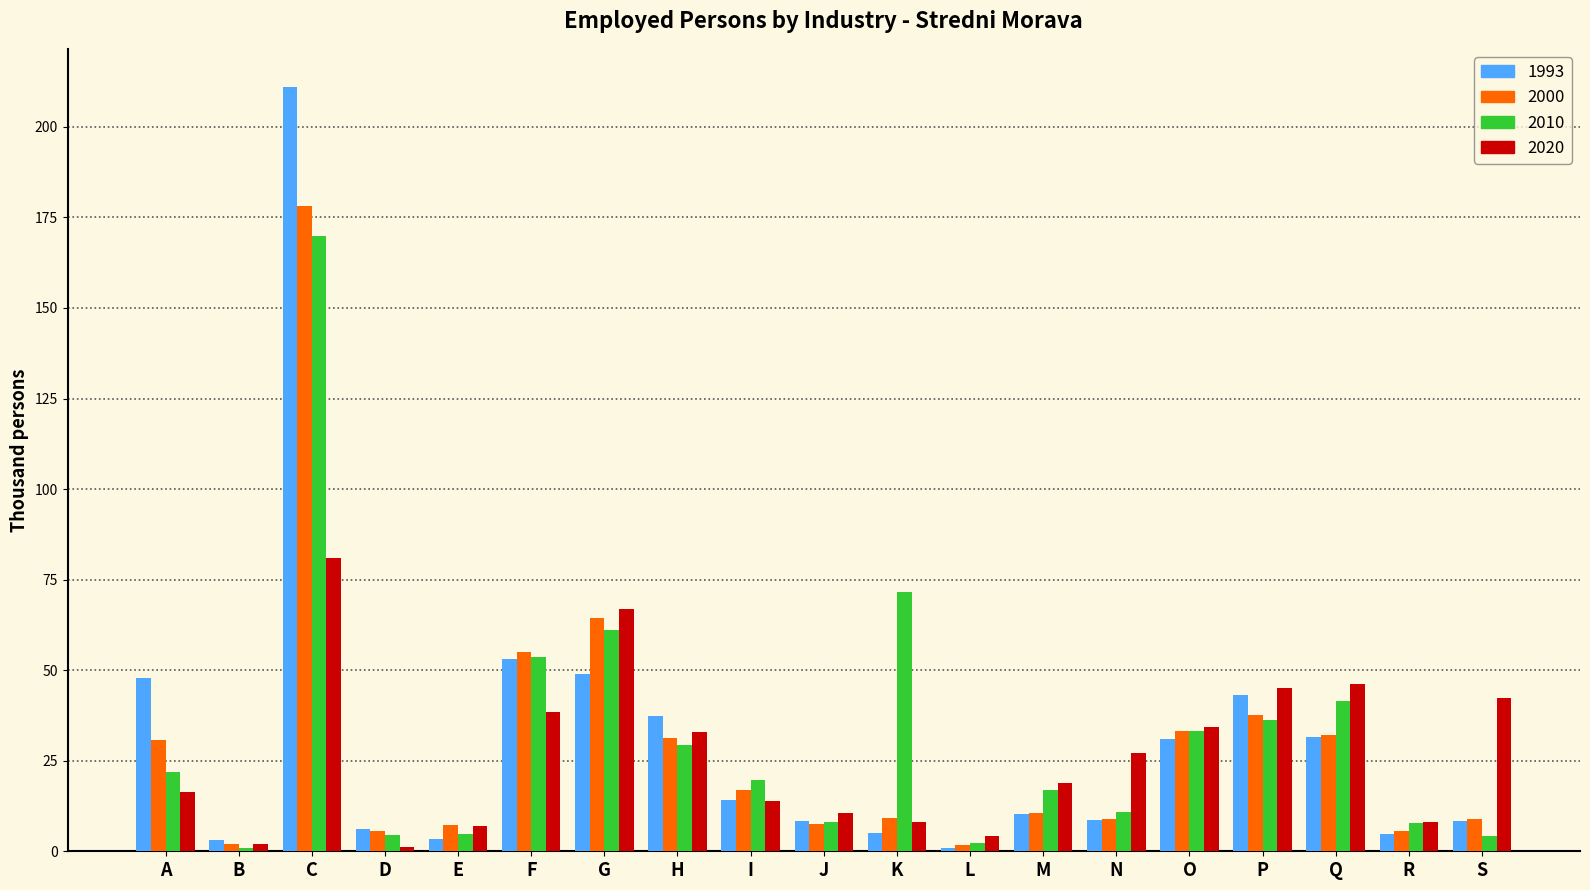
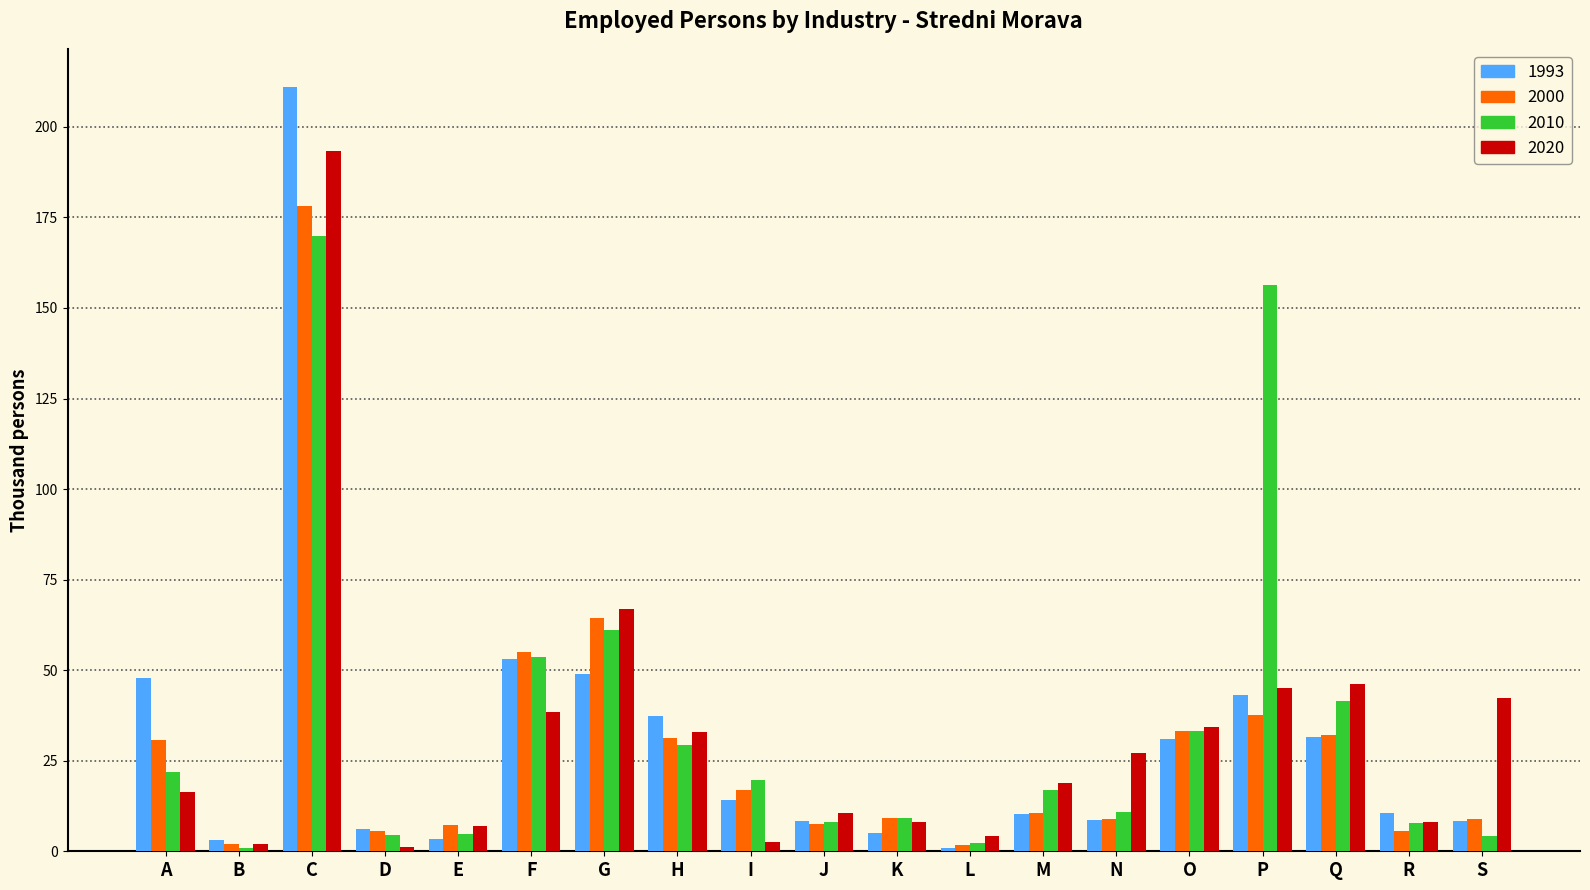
  {
    "1993": {
      "A": 48,
      "B": 3,
      "C": 211,
      "D": 6,
      "E": 3,
      "F": 53,
      "G": 49,
      "H": 37,
      "I": 14,
      "J": 8,
      "K": 5,
      "L": 1,
      "M": 10,
      "N": 9,
      "O": 31,
      "P": 43,
      "Q": 32,
-     "R": 5,
+     "R": 11,
      "S": 8
    },
    "2000": {
      "A": 31,
      "B": 2,
      "C": 178,
      "D": 5,
      "E": 7,
      "F": 55,
      "G": 64,
      "H": 31,
      "I": 17,
      "J": 7,
      "K": 9,
      "L": 2,
      "M": 11,
      "N": 9,
      "O": 33,
      "P": 38,
      "Q": 32,
      "R": 6,
      "S": 9
    },
    "2010": {
      "A": 22,
      "B": 1,
      "C": 170,
      "D": 4,
      "E": 5,
      "F": 54,
      "G": 61,
      "H": 29,
      "I": 20,
      "J": 8,
-     "K": 72,
+     "K": 9,
      "L": 2,
      "M": 17,
      "N": 11,
      "O": 33,
-     "P": 36,
+     "P": 156,
      "Q": 42,
      "R": 8,
      "S": 4
    },
    "2020": {
      "A": 16,
      "B": 2,
-     "C": 81,
+     "C": 193,
      "D": 1,
      "E": 7,
      "F": 38,
      "G": 67,
      "H": 33,
-     "I": 14,
+     "I": 3,
      "J": 10,
      "K": 8,
      "L": 4,
      "M": 19,
      "N": 27,
      "O": 34,
      "P": 45,
      "Q": 46,
      "R": 8,
      "S": 42
    }
  }
